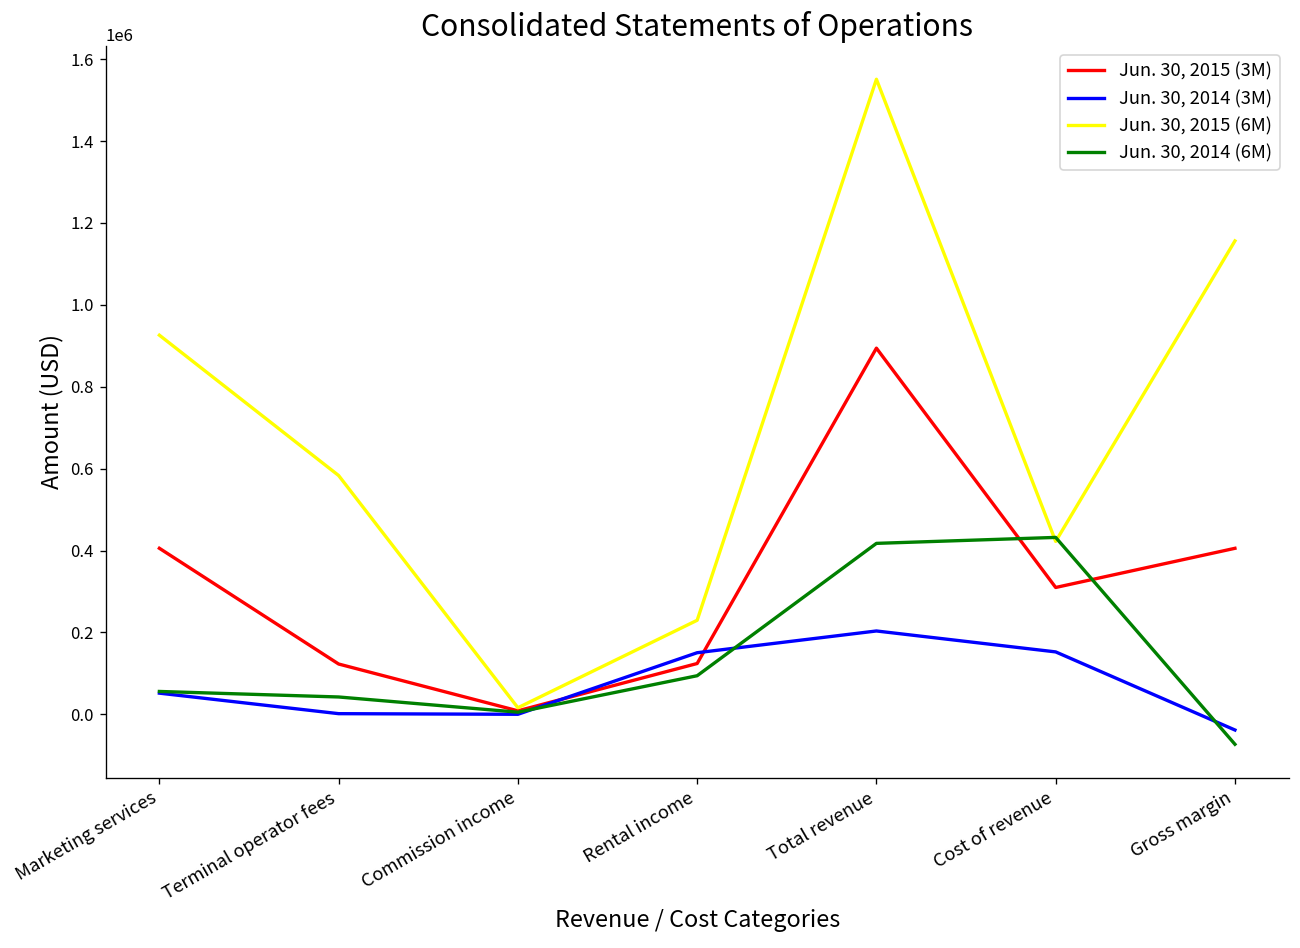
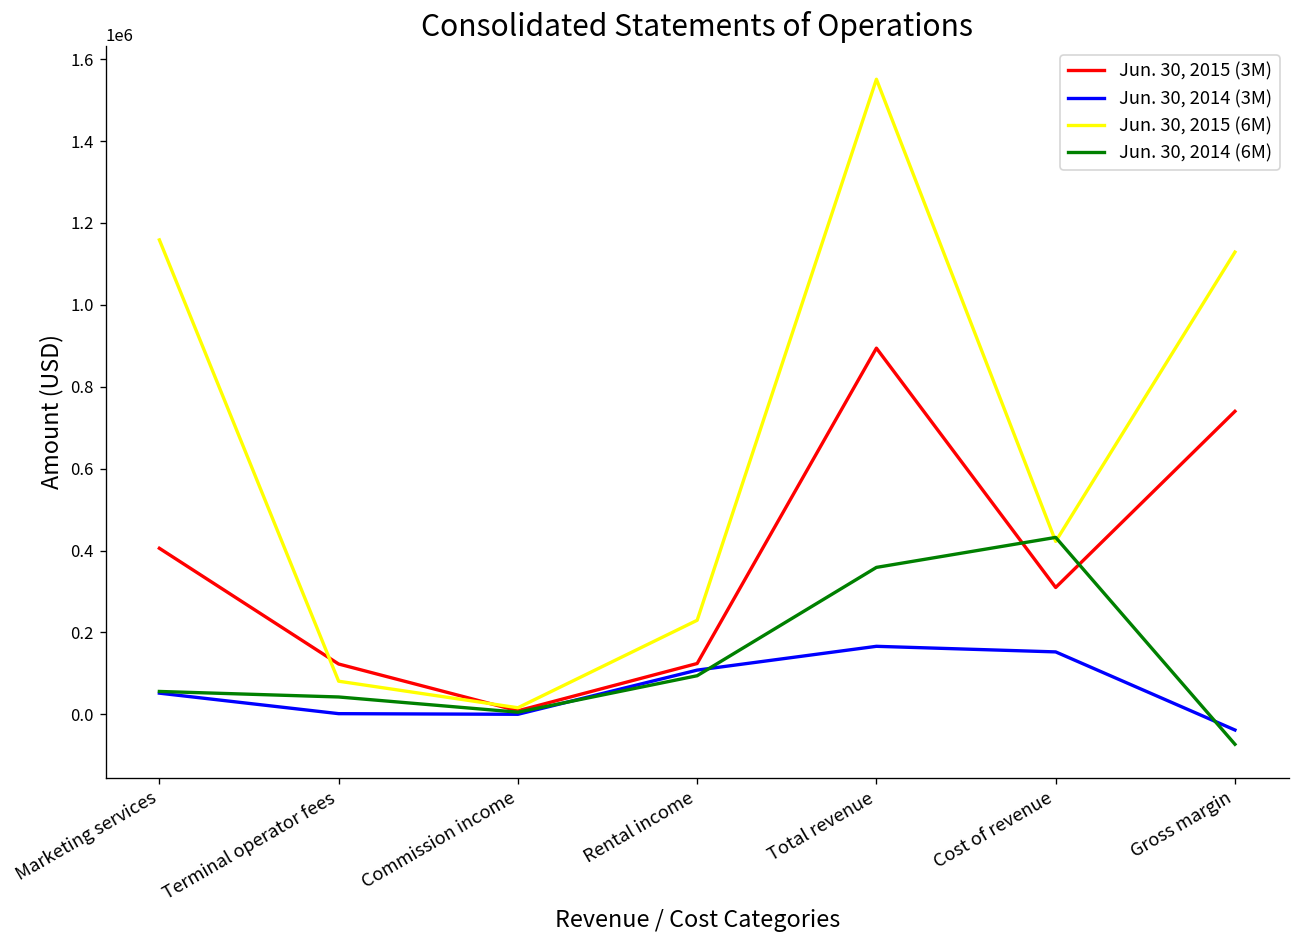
  {
    "Jun. 30, 2015 (3M)": {
      "Marketing services": 410000,
      "Terminal operator fees": 120000,
      "Rental income": 120000,
      "Total revenue": 890000,
      "Cost of revenue": 310000,
-     "Gross margin": 410000
+     "Gross margin": 740000
    },
    "Jun. 30, 2014 (3M)": {
      "Terminal operator fees": 0,
-     "Rental income": 150000,
-     "Total revenue": 200000,
+     "Rental income": 110000,
+     "Total revenue": 170000,
      "Cost of revenue": 150000,
      "Gross margin": -40000
    },
    "Jun. 30, 2015 (6M)": {
-     "Marketing services": 930000,
-     "Terminal operator fees": 580000,
+     "Marketing services": 1160000,
+     "Terminal operator fees": 80000,
      "Commission income": 20000,
      "Rental income": 230000,
      "Total revenue": 1550000,
      "Cost of revenue": 420000,
-     "Gross margin": 1160000
+     "Gross margin": 1130000
    },
    "Jun. 30, 2014 (6M)": {
      "Terminal operator fees": 40000,
      "Rental income": 90000,
-     "Total revenue": 420000,
+     "Total revenue": 360000,
      "Cost of revenue": 430000,
      "Gross margin": -70000
    }
  }
